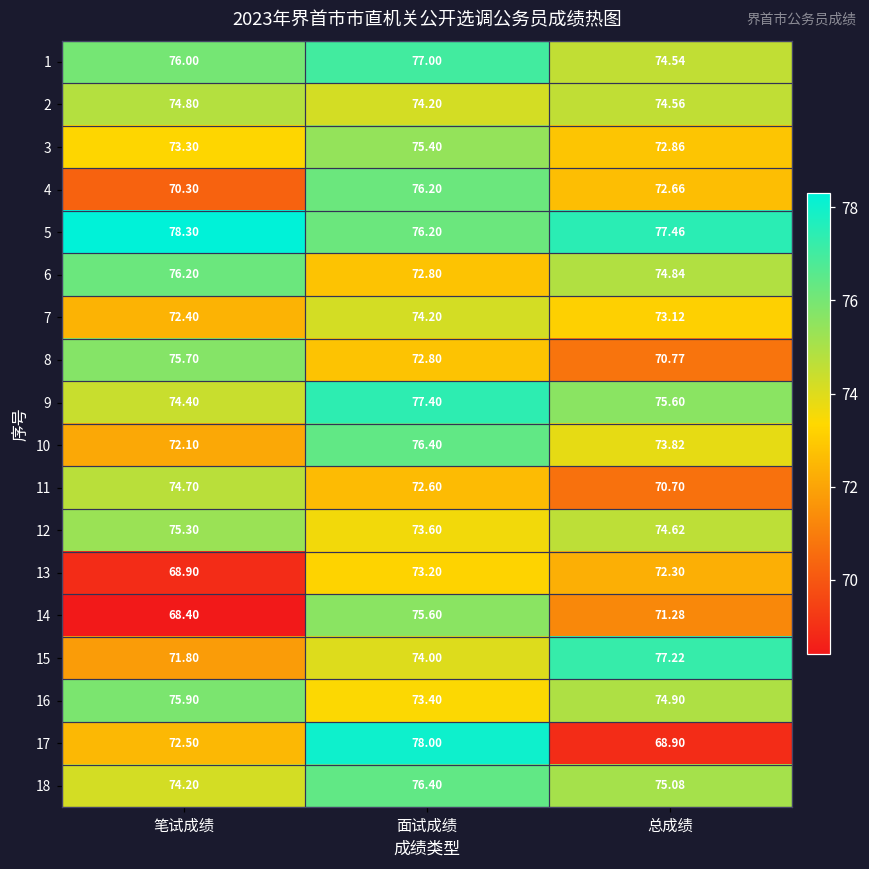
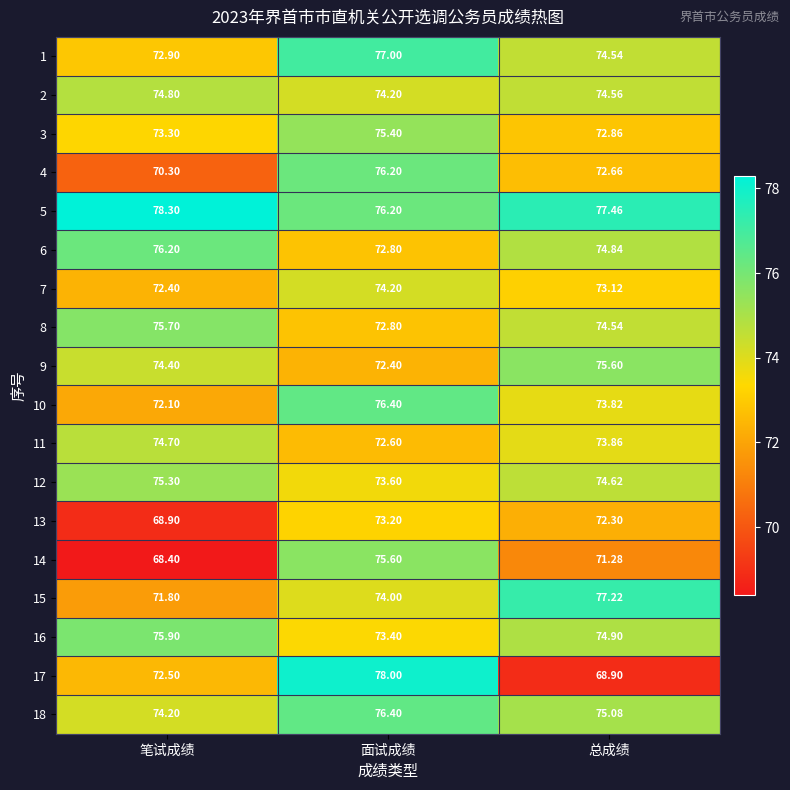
  {
    "1": {
-     "笔试成绩": 76.00,
+     "笔试成绩": 72.90,
      "面试成绩": 77.00,
      "总成绩": 74.54
    },
    "2": {
      "笔试成绩": 74.80,
      "面试成绩": 74.20,
      "总成绩": 74.56
    },
    "3": {
      "笔试成绩": 73.30,
      "面试成绩": 75.40,
      "总成绩": 72.86
    },
    "4": {
      "笔试成绩": 70.30,
      "面试成绩": 76.20,
      "总成绩": 72.66
    },
    "5": {
      "笔试成绩": 78.30,
      "面试成绩": 76.20,
      "总成绩": 77.46
    },
    "6": {
      "笔试成绩": 76.20,
      "面试成绩": 72.80,
      "总成绩": 74.84
    },
    "7": {
      "笔试成绩": 72.40,
      "面试成绩": 74.20,
      "总成绩": 73.12
    },
    "8": {
      "笔试成绩": 75.70,
      "面试成绩": 72.80,
-     "总成绩": 70.77
+     "总成绩": 74.54
    },
    "9": {
      "笔试成绩": 74.40,
-     "面试成绩": 77.40,
+     "面试成绩": 72.40,
      "总成绩": 75.60
    },
    "10": {
      "笔试成绩": 72.10,
      "面试成绩": 76.40,
      "总成绩": 73.82
    },
    "11": {
      "笔试成绩": 74.70,
      "面试成绩": 72.60,
-     "总成绩": 70.70
+     "总成绩": 73.86
    },
    "12": {
      "笔试成绩": 75.30,
      "面试成绩": 73.60,
      "总成绩": 74.62
    },
    "13": {
      "笔试成绩": 68.90,
      "面试成绩": 73.20,
      "总成绩": 72.30
    },
    "14": {
      "笔试成绩": 68.40,
      "面试成绩": 75.60,
      "总成绩": 71.28
    },
    "15": {
      "笔试成绩": 71.80,
      "面试成绩": 74.00,
      "总成绩": 77.22
    },
    "16": {
      "笔试成绩": 75.90,
      "面试成绩": 73.40,
      "总成绩": 74.90
    },
    "17": {
      "笔试成绩": 72.50,
      "面试成绩": 78.00,
      "总成绩": 68.90
    },
    "18": {
      "笔试成绩": 74.20,
      "面试成绩": 76.40,
      "总成绩": 75.08
    }
  }
